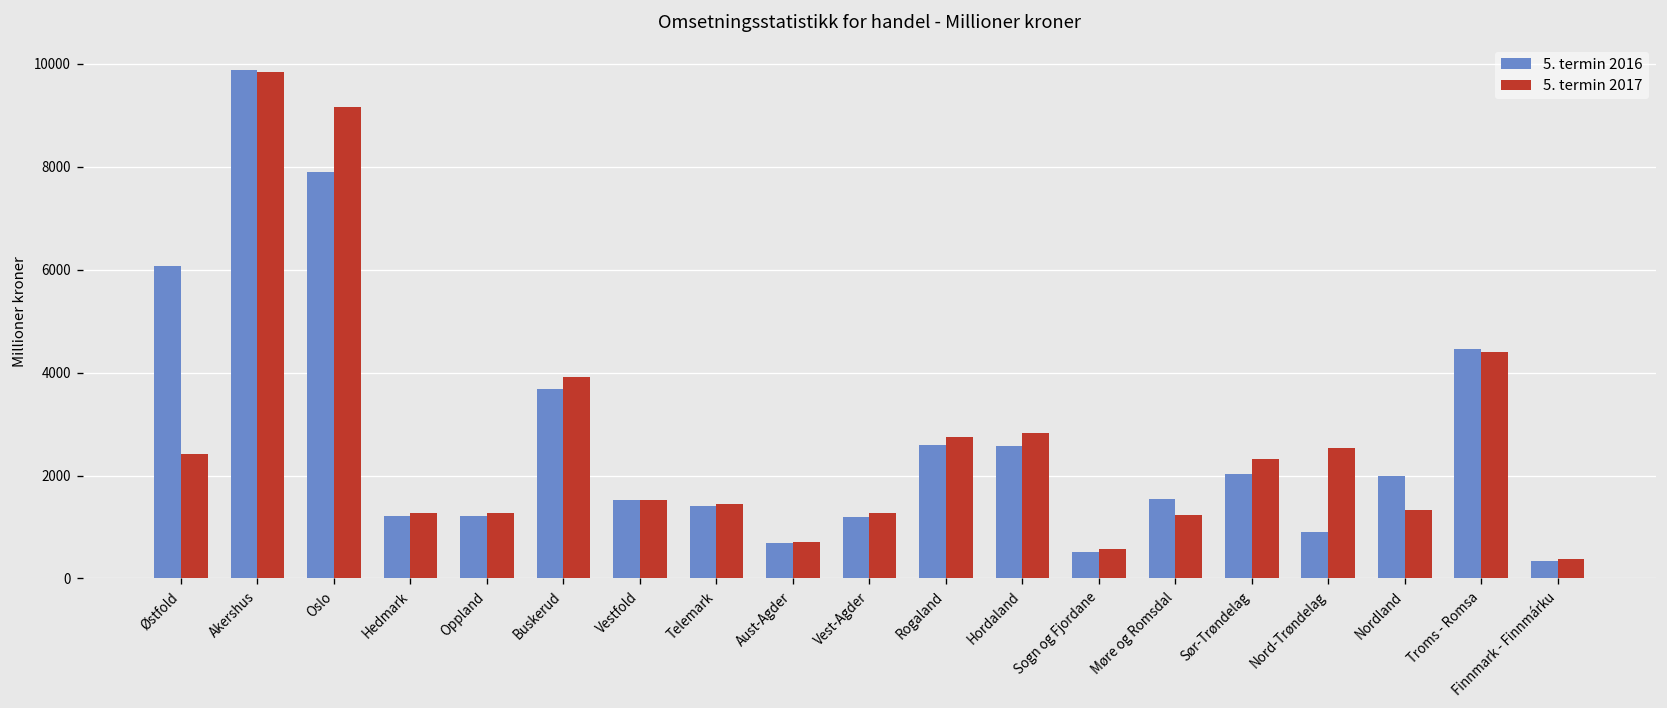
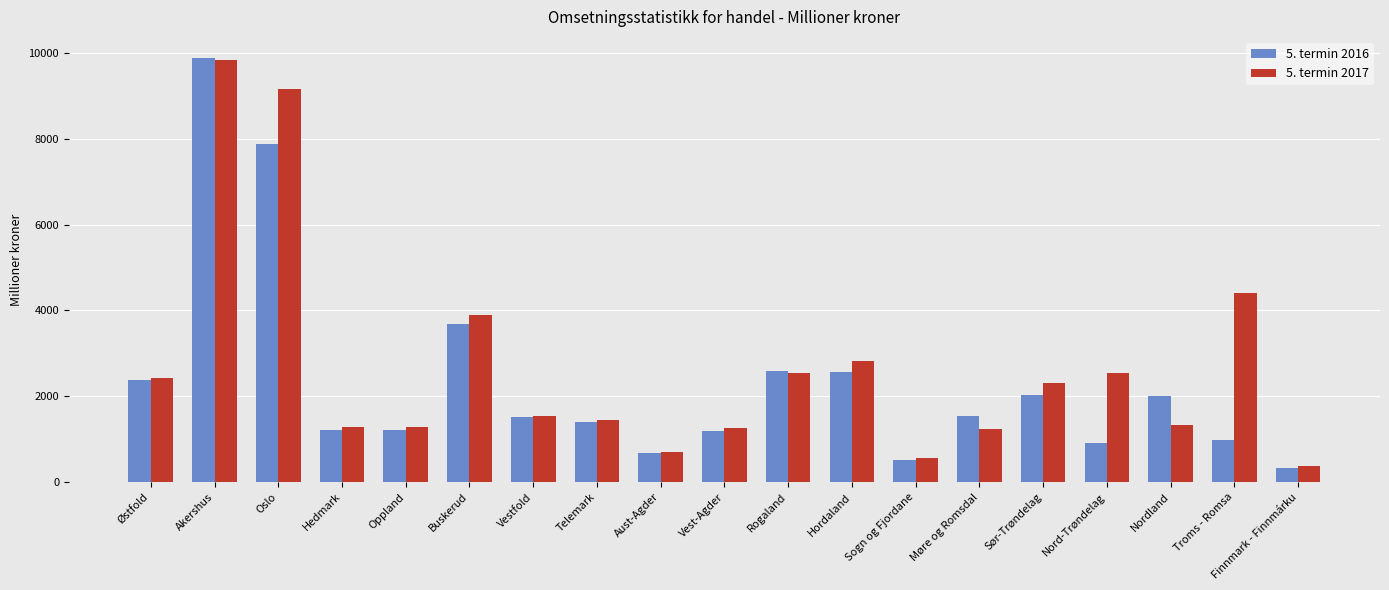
  {
    "5. termin 2016": {
-     "Østfold": 6100,
+     "Østfold": 2400,
      "Akershus": 9900,
      "Oslo": 7900,
      "Hedmark": 1200,
      "Oppland": 1200,
      "Buskerud": 3700,
      "Vestfold": 1500,
      "Telemark": 1400,
      "Aust-Agder": 700,
      "Vest-Agder": 1200,
      "Rogaland": 2600,
      "Hordaland": 2600,
      "Sogn og Fjordane": 500,
      "Møre og Romsdal": 1500,
      "Sør-Trøndelag": 2000,
      "Nord-Trøndelag": 900,
      "Nordland": 2000,
-     "Troms - Romsa": 4500,
+     "Troms - Romsa": 1000,
      "Finnmark - Finnmárku": 300
    },
    "5. termin 2017": {
      "Østfold": 2400,
      "Akershus": 9800,
      "Oslo": 9200,
      "Hedmark": 1300,
      "Oppland": 1300,
      "Buskerud": 3900,
      "Vestfold": 1500,
      "Telemark": 1500,
      "Aust-Agder": 700,
      "Vest-Agder": 1300,
-     "Rogaland": 2700,
+     "Rogaland": 2500,
      "Hordaland": 2800,
      "Sogn og Fjordane": 600,
      "Møre og Romsdal": 1200,
      "Sør-Trøndelag": 2300,
      "Nord-Trøndelag": 2500,
      "Nordland": 1300,
      "Troms - Romsa": 4400,
      "Finnmark - Finnmárku": 400
    }
  }
